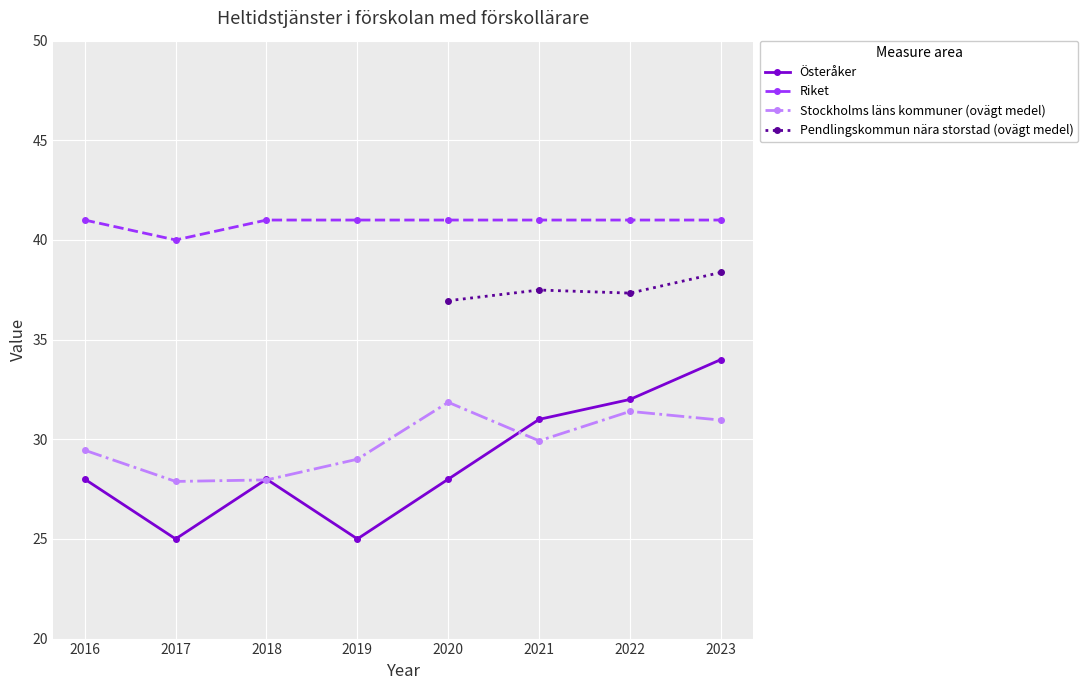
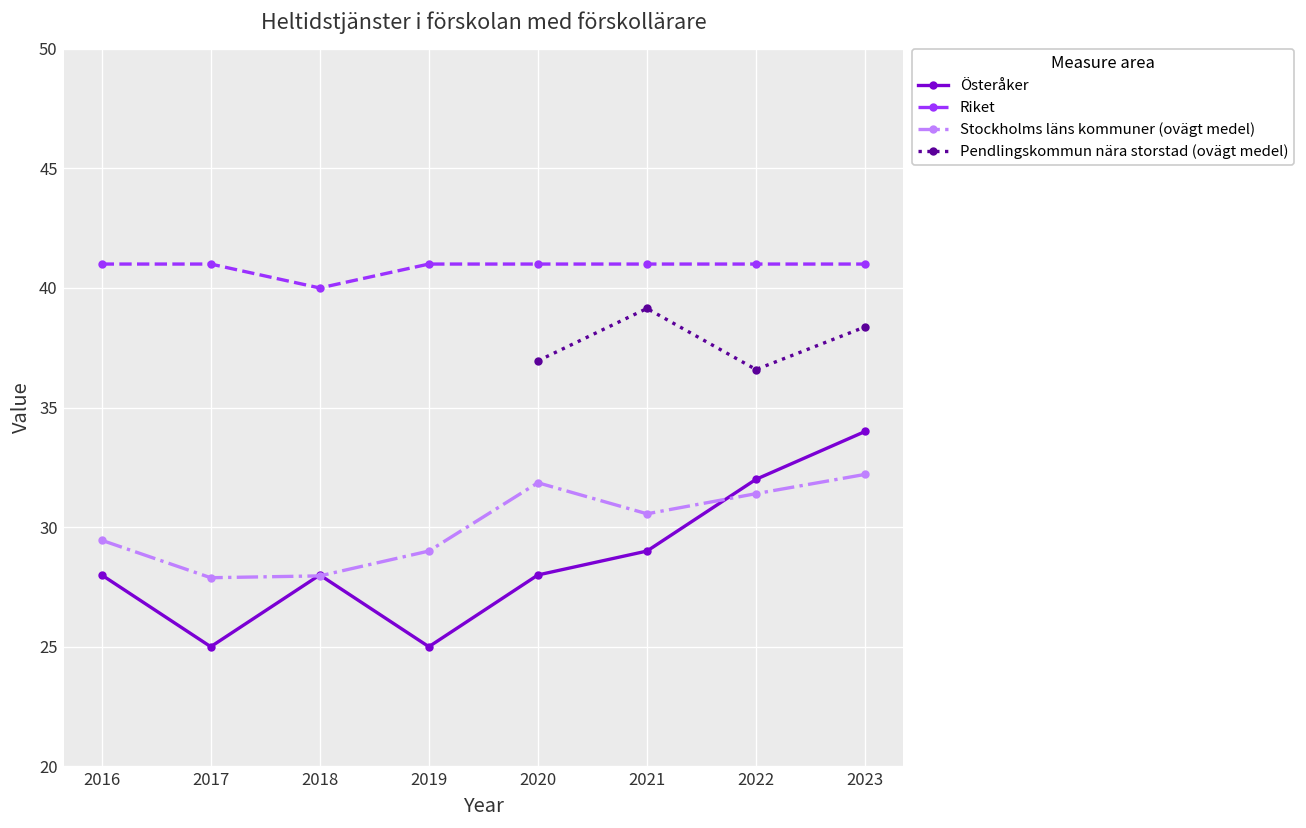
  {
    "Österåker": {
      "2016": 28,
      "2017": 25,
      "2019": 25,
      "2020": 28,
-     "2021": 31,
+     "2021": 29,
      "2022": 32,
      "2023": 34
    },
    "Riket": {
      "2016": 41,
-     "2017": 40,
-     "2018": 41,
+     "2017": 41,
+     "2018": 40,
      "2019": 41,
      "2020": 41,
      "2021": 41,
      "2022": 41,
      "2023": 41
    },
    "Stockholms läns kommuner (ovägt medel)": {
      "2016": 29.5,
      "2017": 27.9,
      "2019": 29.0,
      "2020": 31.9,
-     "2021": 29.9,
+     "2021": 30.6,
      "2022": 31.4,
-     "2023": 31.0
+     "2023": 32.2
    },
    "Pendlingskommun nära storstad (ovägt medel)": {
      "2020": 37.0,
-     "2021": 37.5,
-     "2022": 37.3,
+     "2021": 39.1,
+     "2022": 36.6,
      "2023": 38.4
    }
  }
